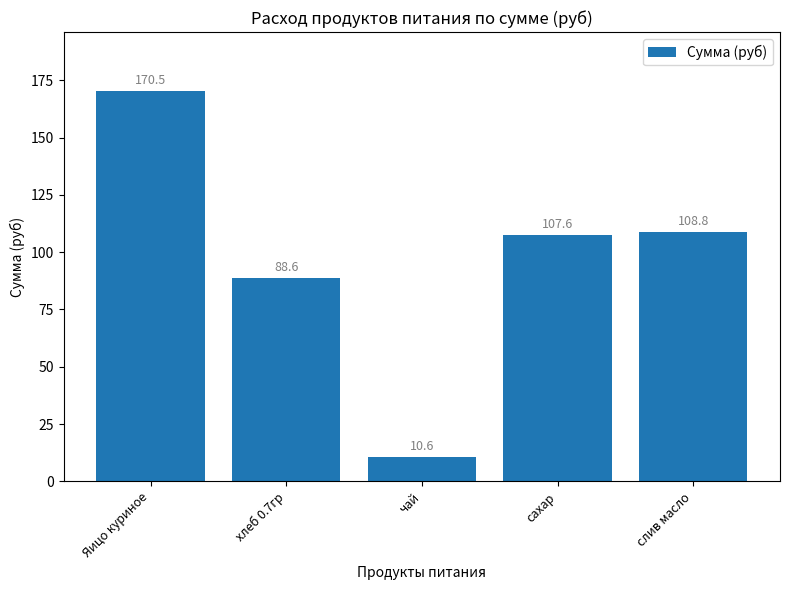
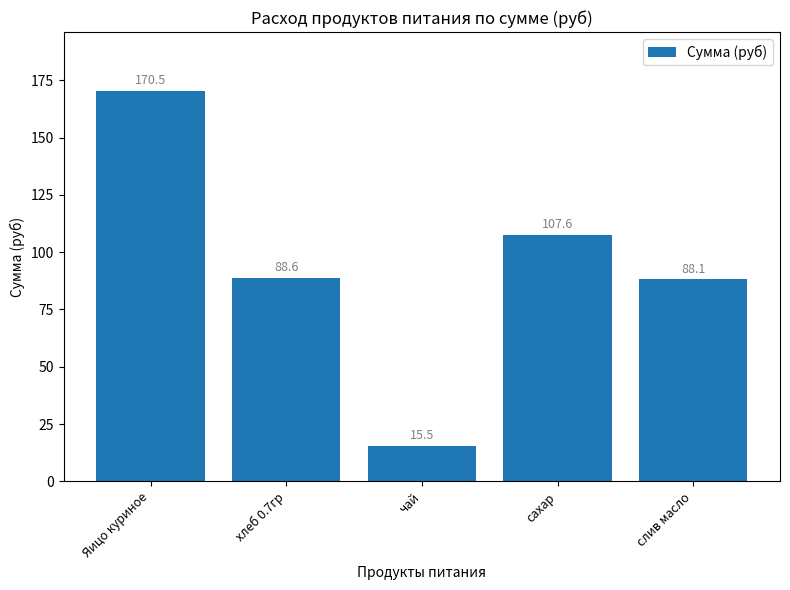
  {
    "Яицо куриное": 170.5,
    "хлеб 0.7гр": 88.6,
-   "чай": 10.6,
+   "чай": 15.5,
    "сахар": 107.6,
-   "слив масло": 108.8
+   "слив масло": 88.1
  }
